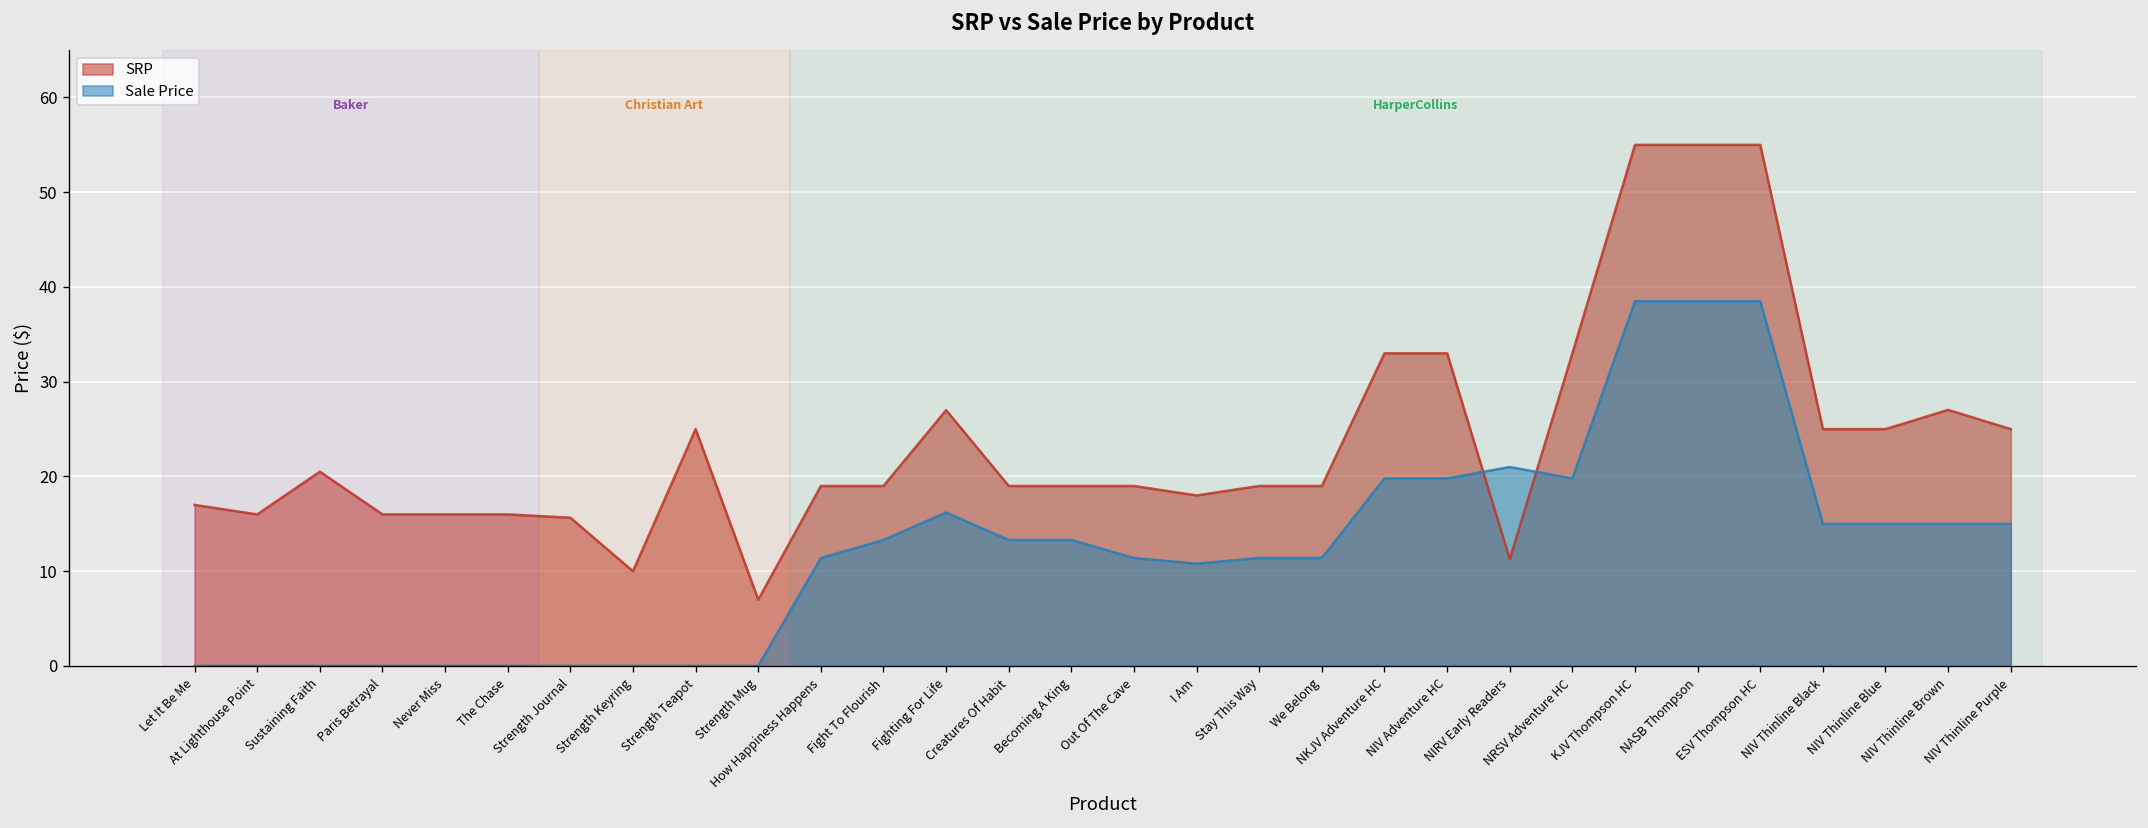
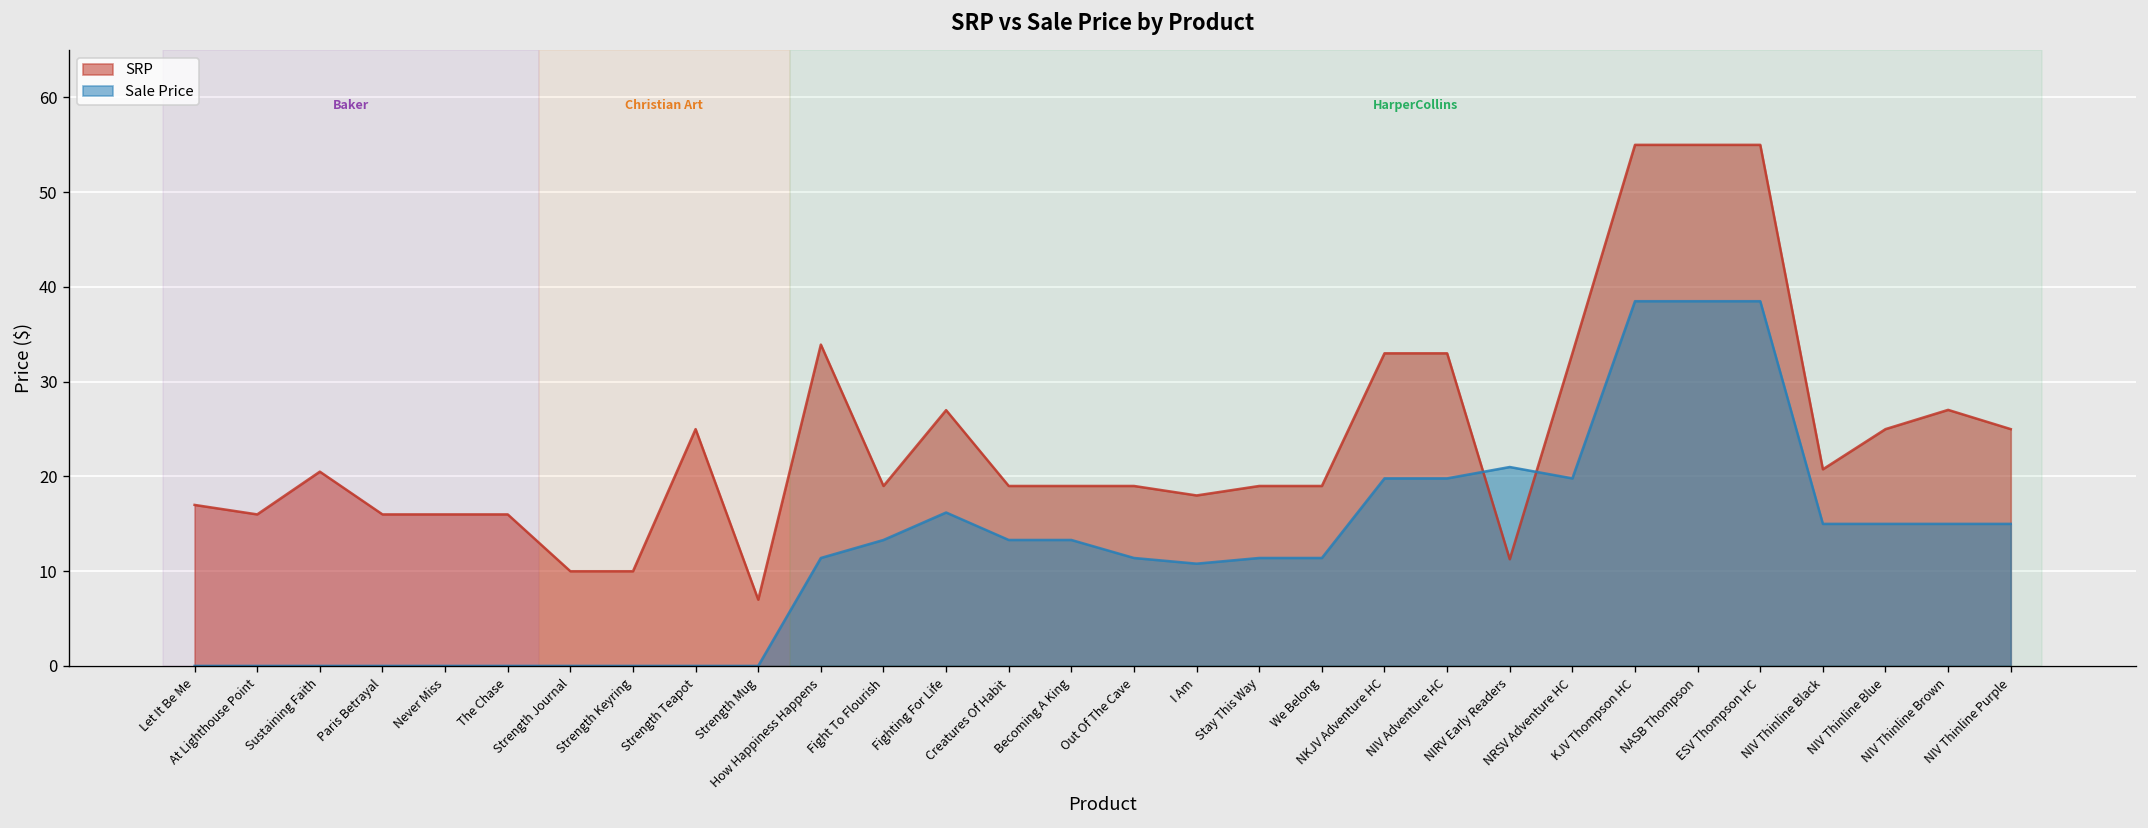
  {
    "SRP": {
      "Let It Be Me": 17,
      "At Lighthouse Point": 16,
      "Sustaining Faith": 21,
      "Paris Betrayal": 16,
      "Never Miss": 16,
      "The Chase": 16,
-     "Strength Journal": 16,
+     "Strength Journal": 10,
      "Strength Keyring": 10,
      "Strength Teapot": 25,
      "Strength Mug": 7,
-     "How Happiness Happens": 19,
+     "How Happiness Happens": 34,
      "Fight To Flourish": 19,
      "Fighting For Life": 27,
      "Creatures Of Habit": 19,
      "Becoming A King": 19,
      "Out Of The Cave": 19,
      "I Am": 18,
      "Stay This Way": 19,
      "We Belong": 19,
      "NKJV Adventure HC": 33,
      "NIV Adventure HC": 33,
      "NIRV Early Readers": 11,
      "NRSV Adventure HC": 33,
      "KJV Thompson HC": 55,
      "NASB Thompson": 55,
      "ESV Thompson HC": 55,
-     "NIV Thinline Black": 25,
+     "NIV Thinline Black": 21,
      "NIV Thinline Blue": 25,
      "NIV Thinline Brown": 27,
      "NIV Thinline Purple": 25
    },
    "Sale Price": {
      "Let It Be Me": 0,
      "At Lighthouse Point": 0,
      "Sustaining Faith": 0,
      "Paris Betrayal": 0,
      "Never Miss": 0,
      "The Chase": 0,
      "Strength Journal": 0,
      "Strength Keyring": 0,
      "Strength Teapot": 0,
      "Strength Mug": 0,
      "How Happiness Happens": 11,
      "Fight To Flourish": 13,
      "Fighting For Life": 16,
      "Creatures Of Habit": 13,
      "Becoming A King": 13,
      "Out Of The Cave": 11,
      "I Am": 11,
      "Stay This Way": 11,
      "We Belong": 11,
      "NKJV Adventure HC": 20,
      "NIV Adventure HC": 20,
      "NIRV Early Readers": 21,
      "NRSV Adventure HC": 20,
      "KJV Thompson HC": 38,
      "NASB Thompson": 38,
      "ESV Thompson HC": 38,
      "NIV Thinline Black": 15,
      "NIV Thinline Blue": 15,
      "NIV Thinline Brown": 15,
      "NIV Thinline Purple": 15
    }
  }
